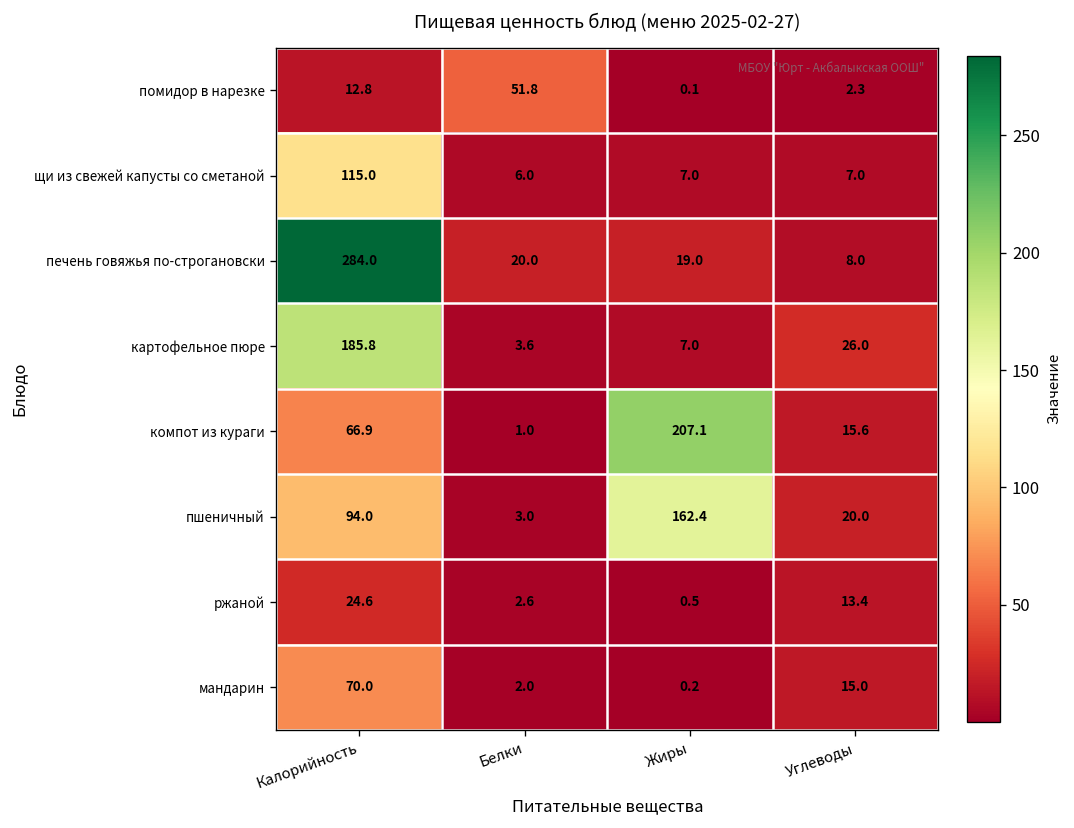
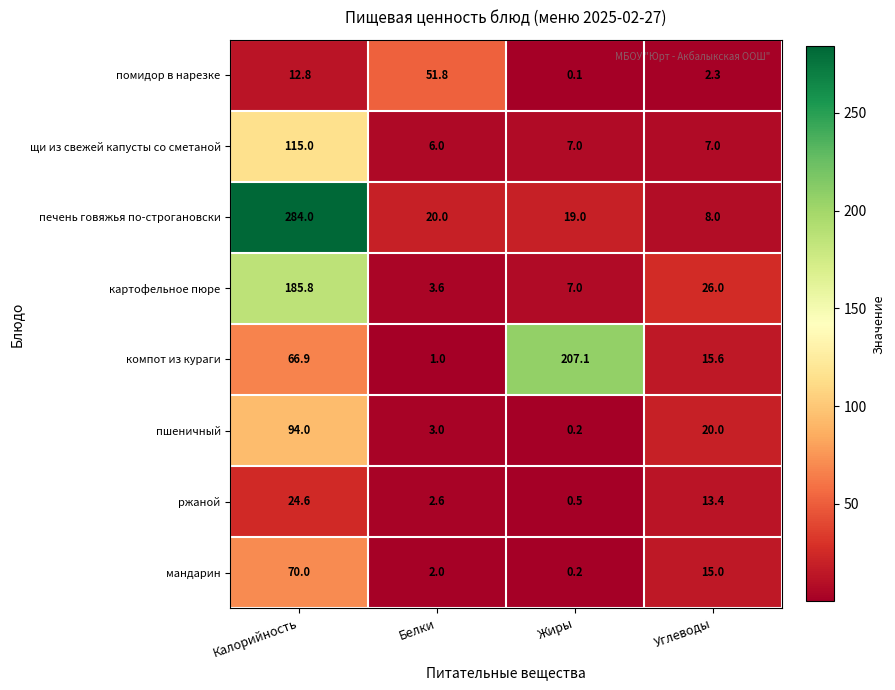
  {
    "помидор в нарезке": {
      "Калорийность": 12.8,
      "Белки": 51.8,
      "Жиры": 0.1
    },
    "щи из свежей капусты со сметаной": {
      "Калорийность": 115.0,
      "Белки": 6.0,
      "Жиры": 7.0,
      "Углеводы": 7.0
    },
    "печень говяжья по-строгановски": {
      "Калорийность": 284.0,
      "Белки": 20.0,
      "Жиры": 19.0,
      "Углеводы": 8.0
    },
    "картофельное пюре": {
      "Калорийность": 185.8,
      "Белки": 3.6,
      "Жиры": 7.0,
      "Углеводы": 26.0
    },
    "компот из кураги": {
      "Калорийность": 66.9,
      "Белки": 1.0,
      "Жиры": 207.1,
      "Углеводы": 15.6
    },
    "пшеничный": {
      "Калорийность": 94.0,
      "Белки": 3.0,
-     "Жиры": 162.4,
+     "Жиры": 0.2,
      "Углеводы": 20.0
    },
    "ржаной": {
      "Калорийность": 24.6,
      "Белки": 2.6,
      "Жиры": 0.5,
      "Углеводы": 13.4
    },
    "мандарин": {
      "Калорийность": 70.0,
      "Белки": 2.0,
      "Жиры": 0.2,
      "Углеводы": 15.0
    }
  }
